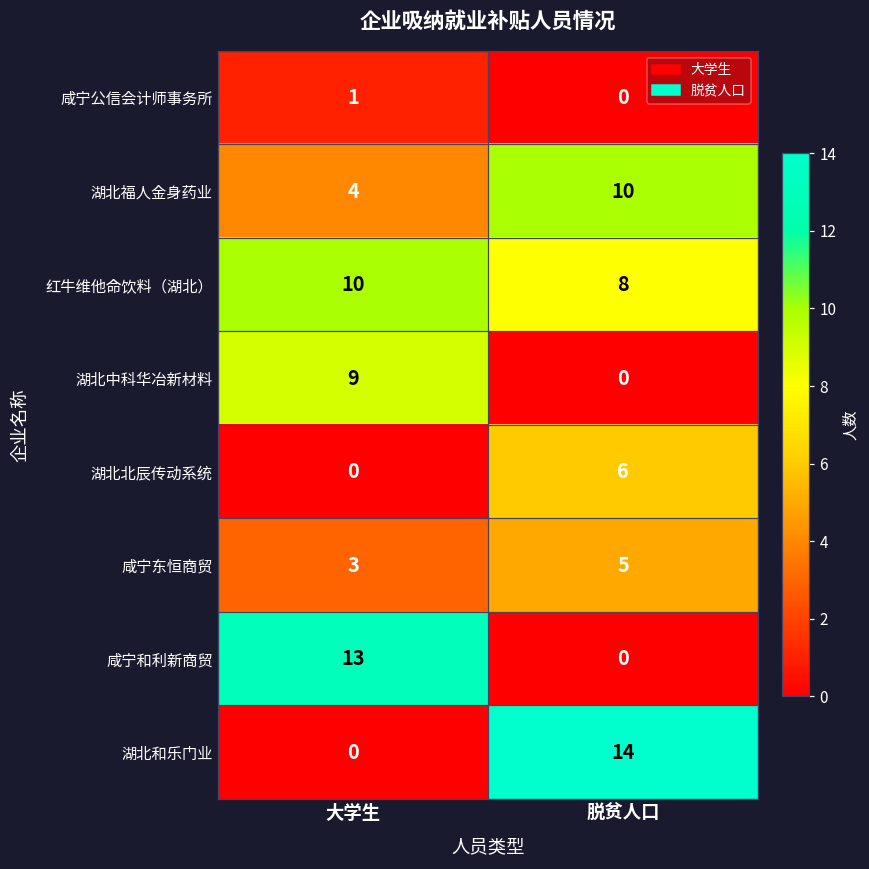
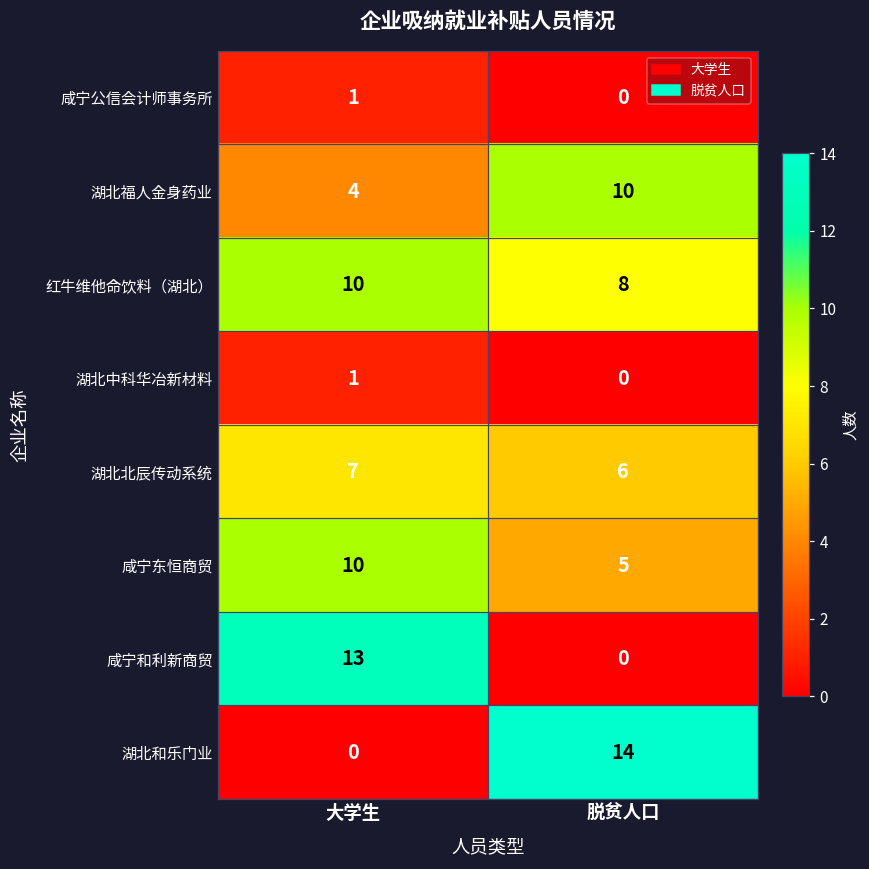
  {
    "咸宁公信会计师事务所": {
      "大学生": 1,
      "脱贫人口": 0
    },
    "湖北福人金身药业": {
      "大学生": 4,
      "脱贫人口": 10
    },
    "红牛维他命饮料（湖北）": {
      "大学生": 10,
      "脱贫人口": 8
    },
    "湖北中科华冶新材料": {
-     "大学生": 9,
+     "大学生": 1,
      "脱贫人口": 0
    },
    "湖北北辰传动系统": {
-     "大学生": 0,
+     "大学生": 7,
      "脱贫人口": 6
    },
    "咸宁东恒商贸": {
-     "大学生": 3,
+     "大学生": 10,
      "脱贫人口": 5
    },
    "咸宁和利新商贸": {
      "大学生": 13,
      "脱贫人口": 0
    },
    "湖北和乐门业": {
      "大学生": 0,
      "脱贫人口": 14
    }
  }
